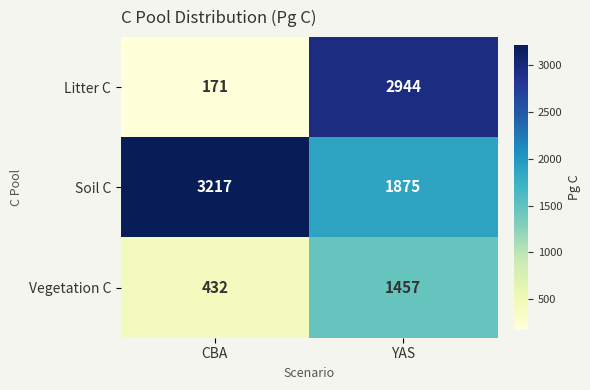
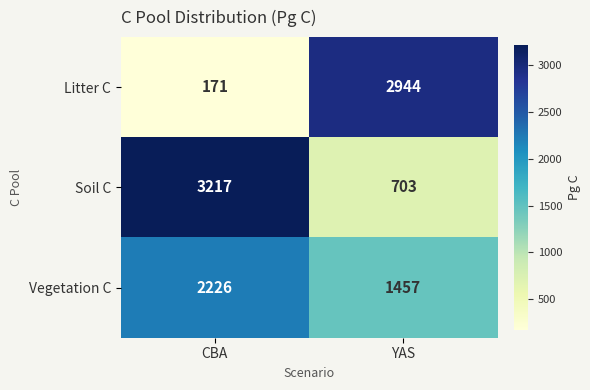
  {
    "Litter C": {
      "CBA": 171,
      "YAS": 2944
    },
    "Soil C": {
      "CBA": 3217,
-     "YAS": 1875
+     "YAS": 703
    },
    "Vegetation C": {
-     "CBA": 432,
+     "CBA": 2226,
      "YAS": 1457
    }
  }
